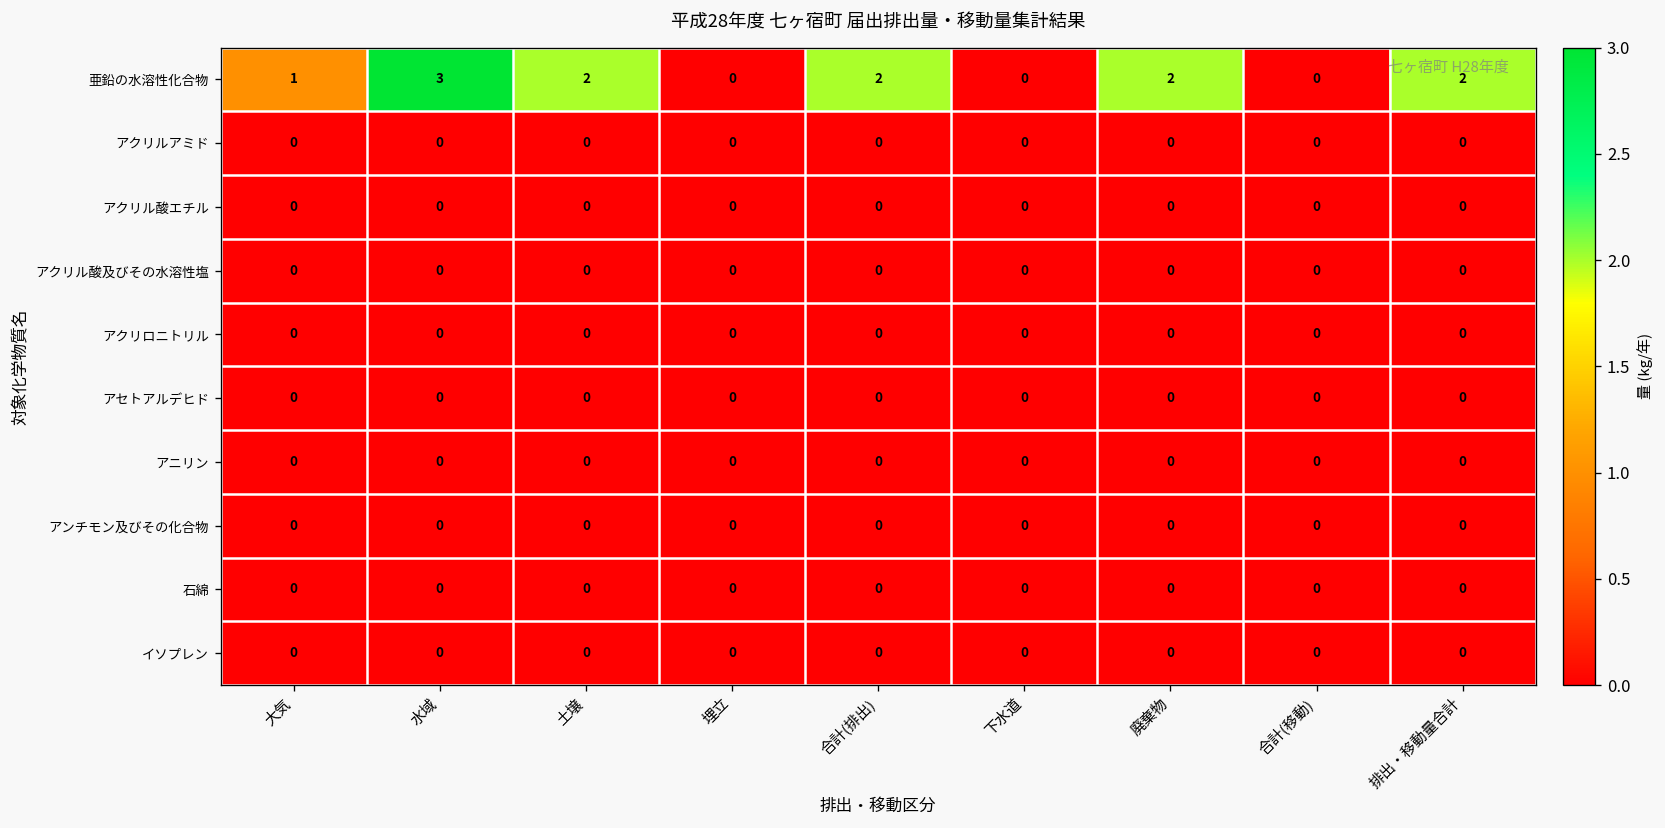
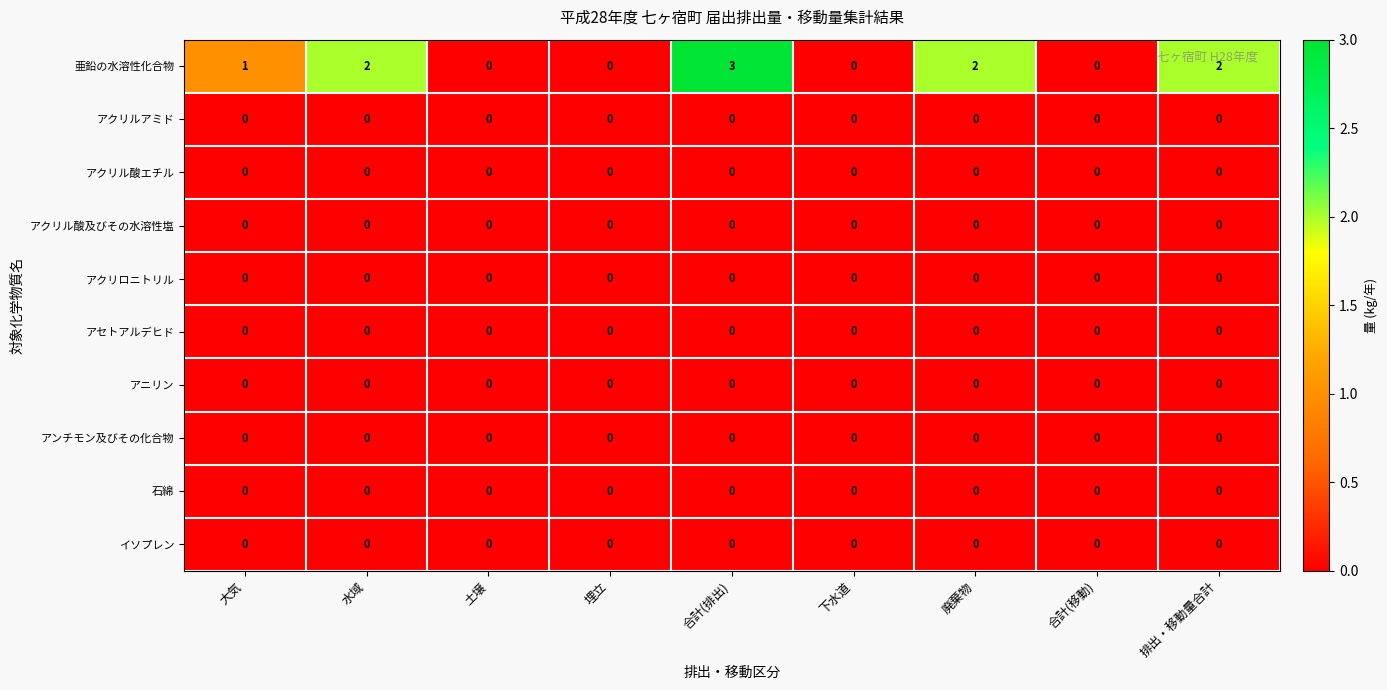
  {
    "亜鉛の水溶性化合物": {
      "大気": 1,
-     "水域": 3,
-     "土壌": 2,
+     "水域": 2,
+     "土壌": 0,
      "埋立": 0,
-     "合計(排出)": 2,
+     "合計(排出)": 3,
      "下水道": 0,
      "廃棄物": 2,
      "合計(移動)": 0
    },
    "アクリルアミド": {
      "大気": 0,
      "水域": 0,
      "土壌": 0,
      "埋立": 0,
      "合計(排出)": 0,
      "下水道": 0,
      "廃棄物": 0,
      "合計(移動)": 0,
      "排出・移動量合計": 0
    },
    "アクリル酸エチル": {
      "大気": 0,
      "水域": 0,
      "土壌": 0,
      "埋立": 0,
      "合計(排出)": 0,
      "下水道": 0,
      "廃棄物": 0,
      "合計(移動)": 0,
      "排出・移動量合計": 0
    },
    "アクリル酸及びその水溶性塩": {
      "大気": 0,
      "水域": 0,
      "土壌": 0,
      "埋立": 0,
      "合計(排出)": 0,
      "下水道": 0,
      "廃棄物": 0,
      "合計(移動)": 0,
      "排出・移動量合計": 0
    },
    "アクリロニトリル": {
      "大気": 0,
      "水域": 0,
      "土壌": 0,
      "埋立": 0,
      "合計(排出)": 0,
      "下水道": 0,
      "廃棄物": 0,
      "合計(移動)": 0,
      "排出・移動量合計": 0
    },
    "アセトアルデヒド": {
      "大気": 0,
      "水域": 0,
      "土壌": 0,
      "埋立": 0,
      "合計(排出)": 0,
      "下水道": 0,
      "廃棄物": 0,
      "合計(移動)": 0,
      "排出・移動量合計": 0
    },
    "アニリン": {
      "大気": 0,
      "水域": 0,
      "土壌": 0,
      "埋立": 0,
      "合計(排出)": 0,
      "下水道": 0,
      "廃棄物": 0,
      "合計(移動)": 0,
      "排出・移動量合計": 0
    },
    "アンチモン及びその化合物": {
      "大気": 0,
      "水域": 0,
      "土壌": 0,
      "埋立": 0,
      "合計(排出)": 0,
      "下水道": 0,
      "廃棄物": 0,
      "合計(移動)": 0,
      "排出・移動量合計": 0
    },
    "石綿": {
      "大気": 0,
      "水域": 0,
      "土壌": 0,
      "埋立": 0,
      "合計(排出)": 0,
      "下水道": 0,
      "廃棄物": 0,
      "合計(移動)": 0,
      "排出・移動量合計": 0
    },
    "イソプレン": {
      "大気": 0,
      "水域": 0,
      "土壌": 0,
      "埋立": 0,
      "合計(排出)": 0,
      "下水道": 0,
      "廃棄物": 0,
      "合計(移動)": 0,
      "排出・移動量合計": 0
    }
  }
